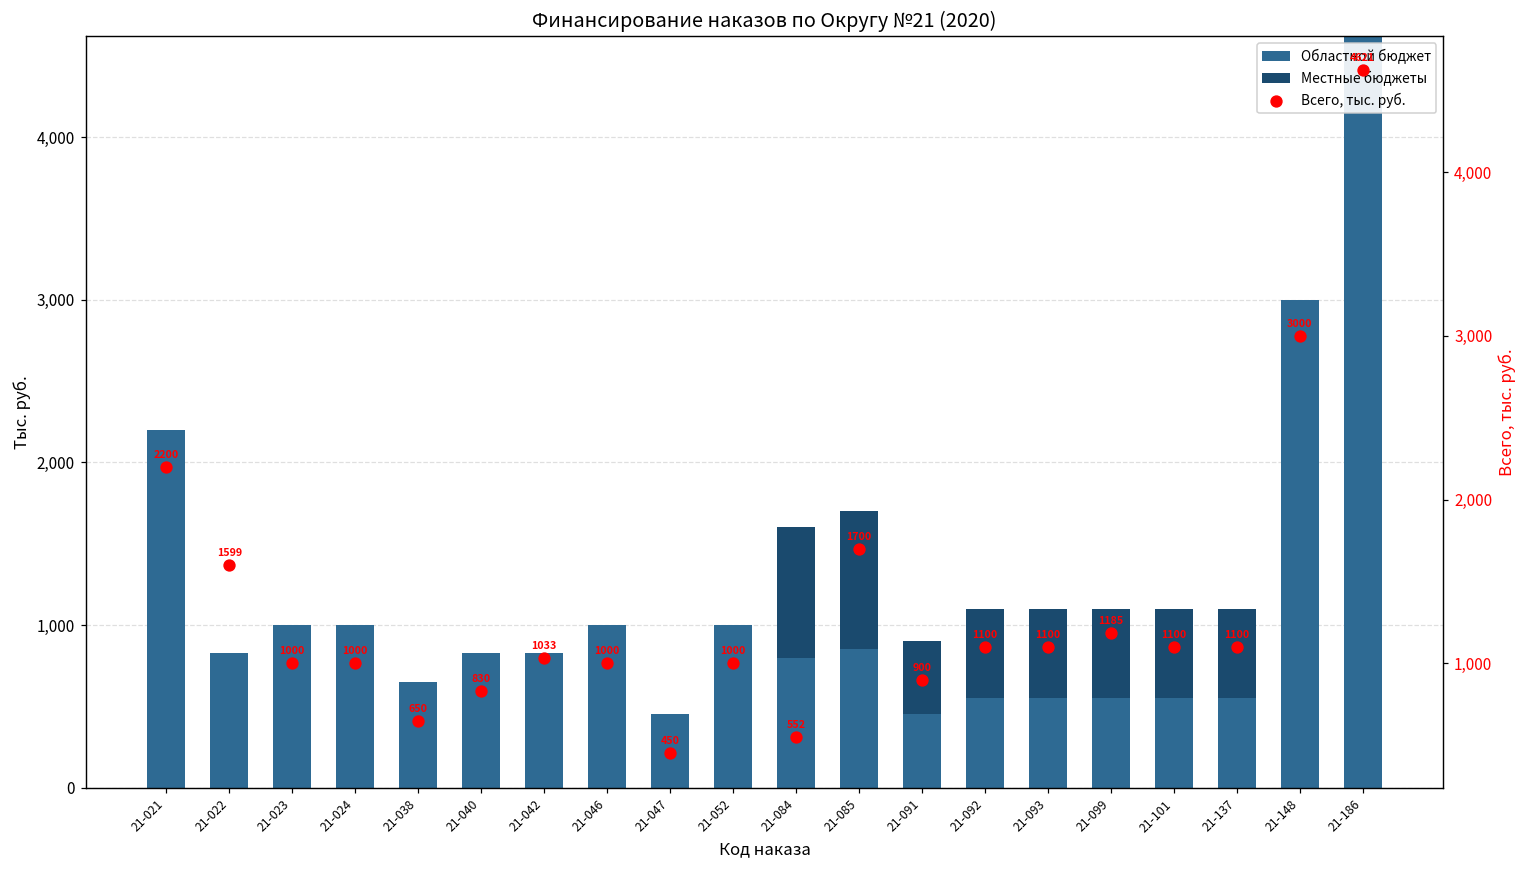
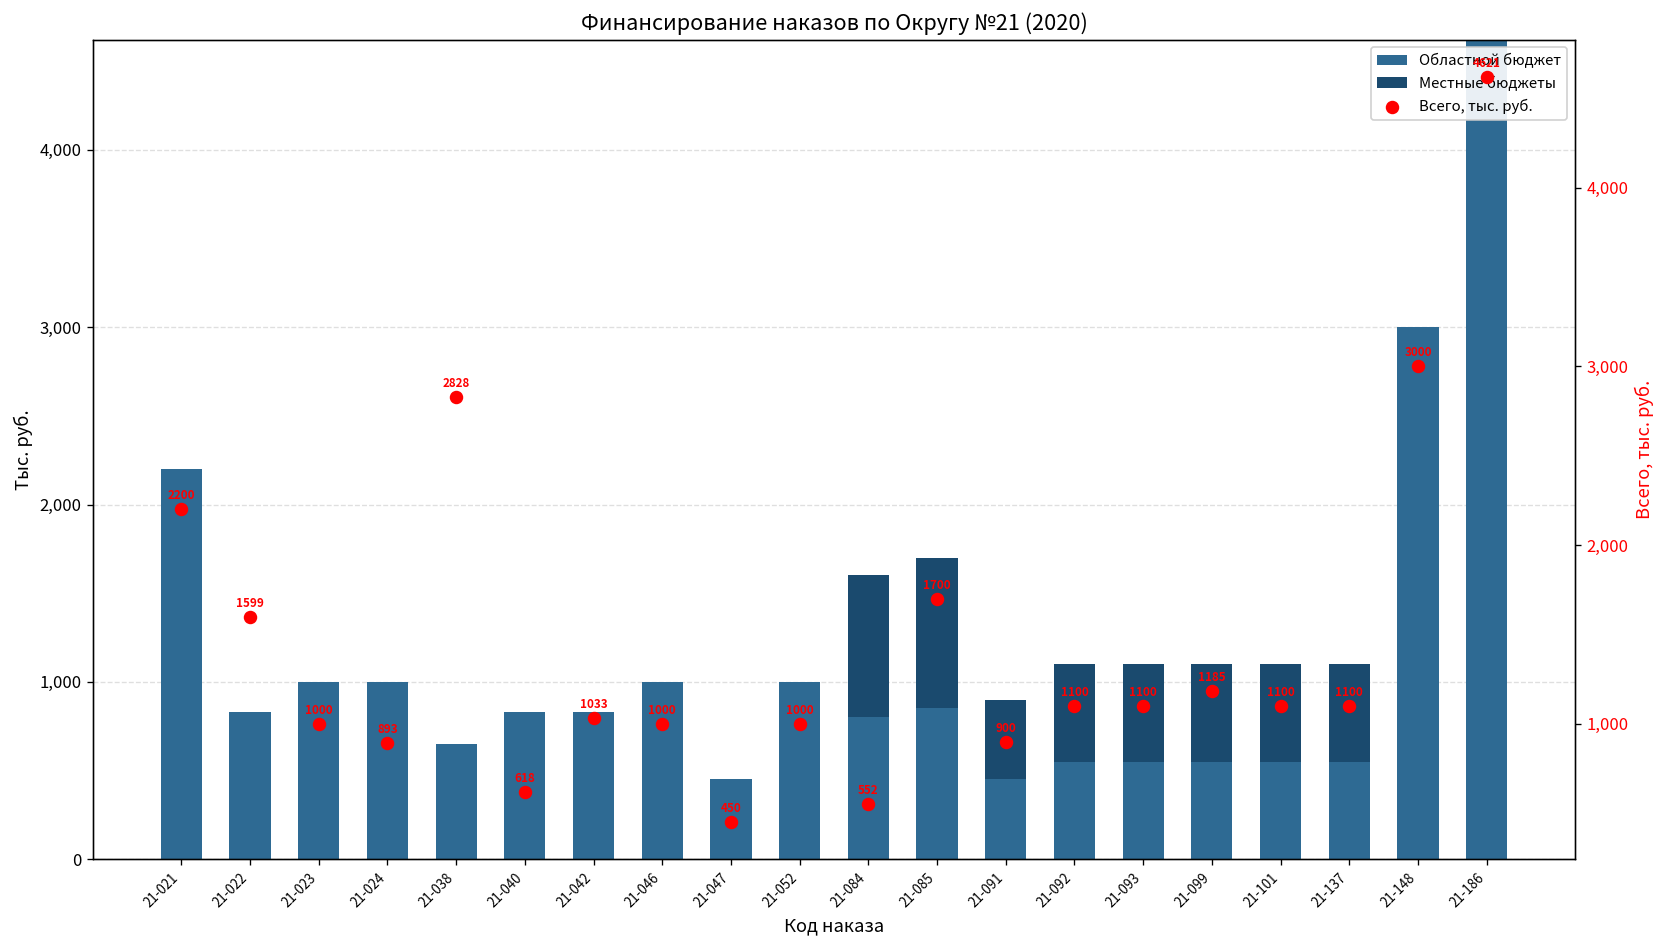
  {
    "Всего, тыс. руб.": {
-     "21-024": 1000,
-     "21-038": 650,
-     "21-040": 830
+     "21-024": 893,
+     "21-038": 2828,
+     "21-040": 618
    }
  }
